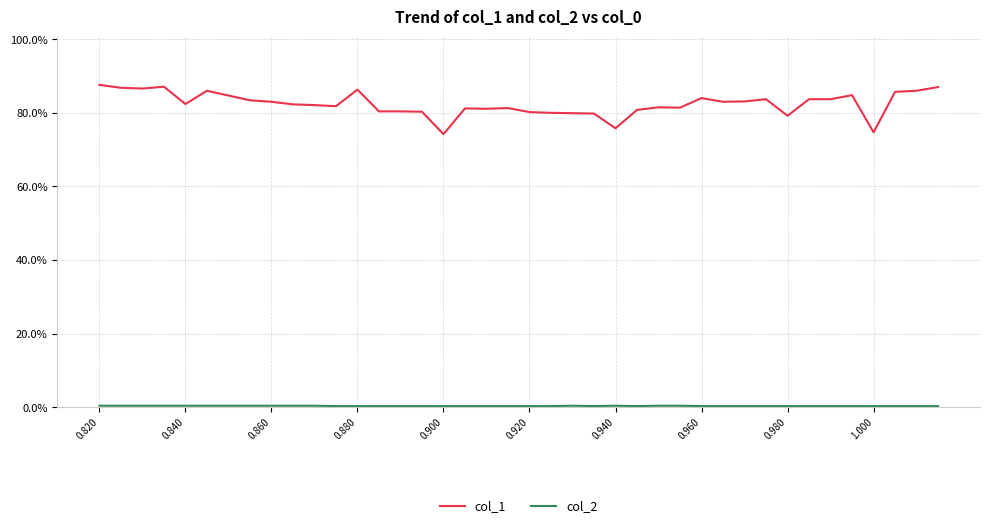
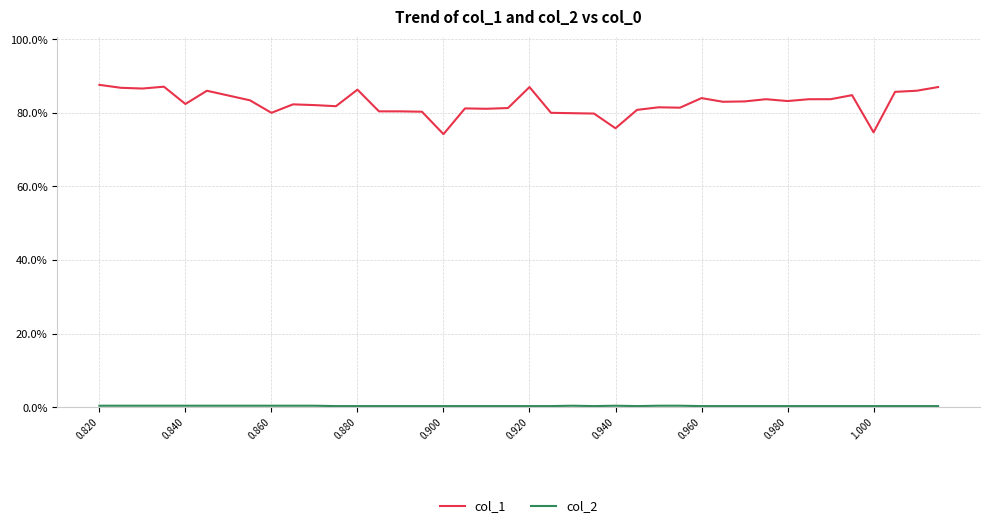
  {
    "col_1": {
      "0.820": "88%",
      "0.840": "82%",
-     "0.860": "83%",
+     "0.860": "80%",
      "0.880": "86%",
      "0.900": "74%",
-     "0.920": "80%",
+     "0.920": "87%",
      "0.940": "76%",
      "0.960": "84%",
-     "0.980": "79%",
+     "0.980": "83%",
      "1.000": "75%"
    },
    "col_2": {
      "0.820": "0%",
      "0.840": "0%",
      "0.860": "0%",
      "0.880": "0%",
      "0.900": "0%",
      "0.920": "0%",
      "0.940": "0%",
      "0.960": "0%",
      "0.980": "0%",
      "1.000": "0%"
    }
  }
